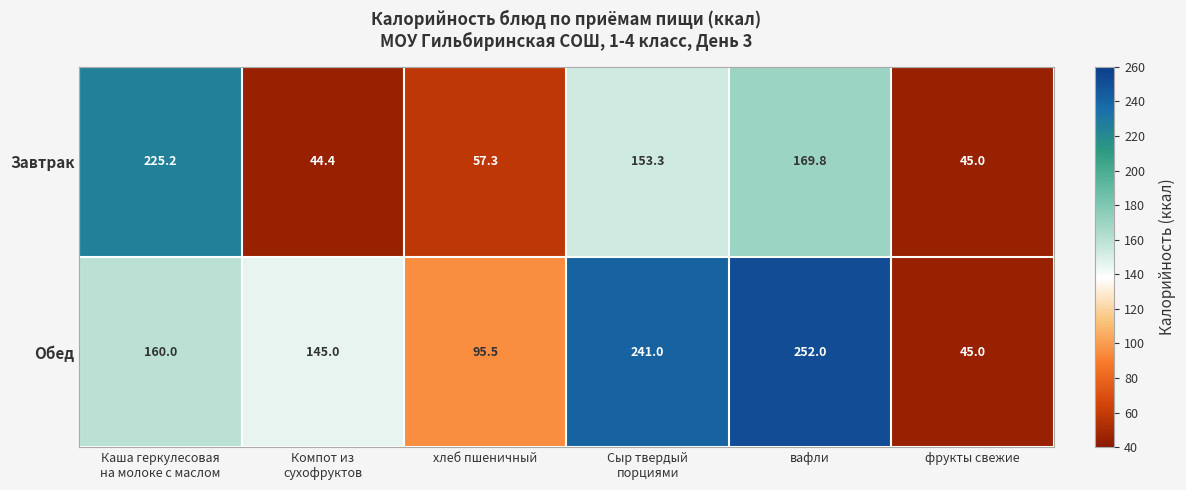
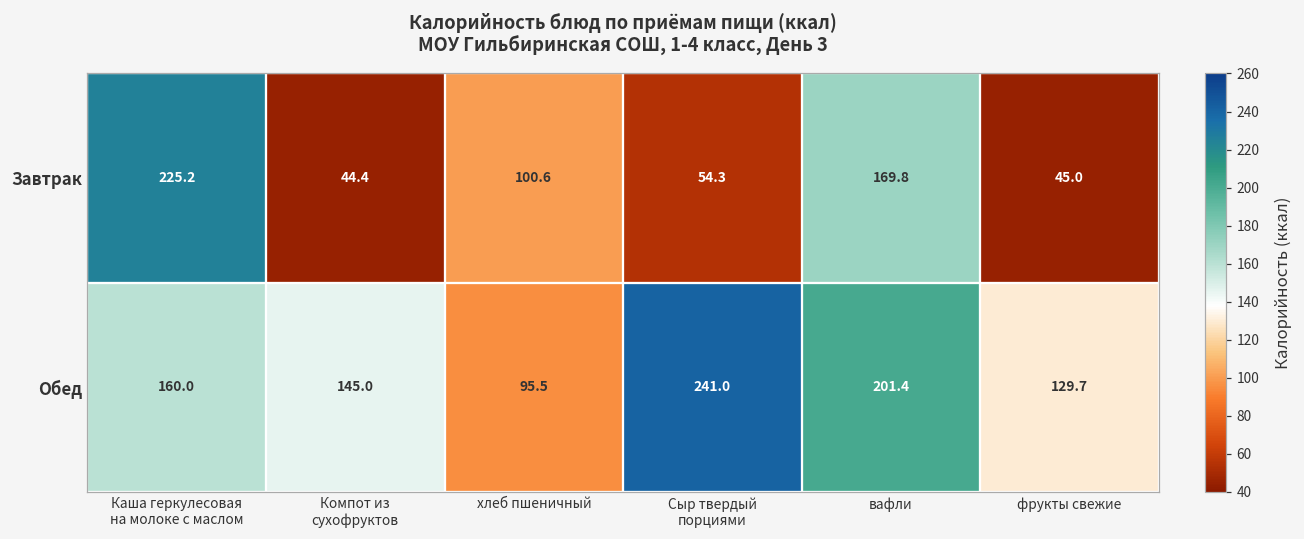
  {
    "Завтрак": {
      "Каша геркулесовая на молоке с маслом": 225.2,
      "Компот из сухофруктов": 44.4,
-     "хлеб пшеничный": 57.3,
-     "Сыр твердый порциями": 153.3,
+     "хлеб пшеничный": 100.6,
+     "Сыр твердый порциями": 54.3,
      "вафли": 169.8,
      "фрукты свежие": 45.0
    },
    "Обед": {
      "Каша геркулесовая на молоке с маслом": 160.0,
      "Компот из сухофруктов": 145.0,
      "хлеб пшеничный": 95.5,
      "Сыр твердый порциями": 241.0,
-     "вафли": 252.0,
-     "фрукты свежие": 45.0
+     "вафли": 201.4,
+     "фрукты свежие": 129.7
    }
  }
